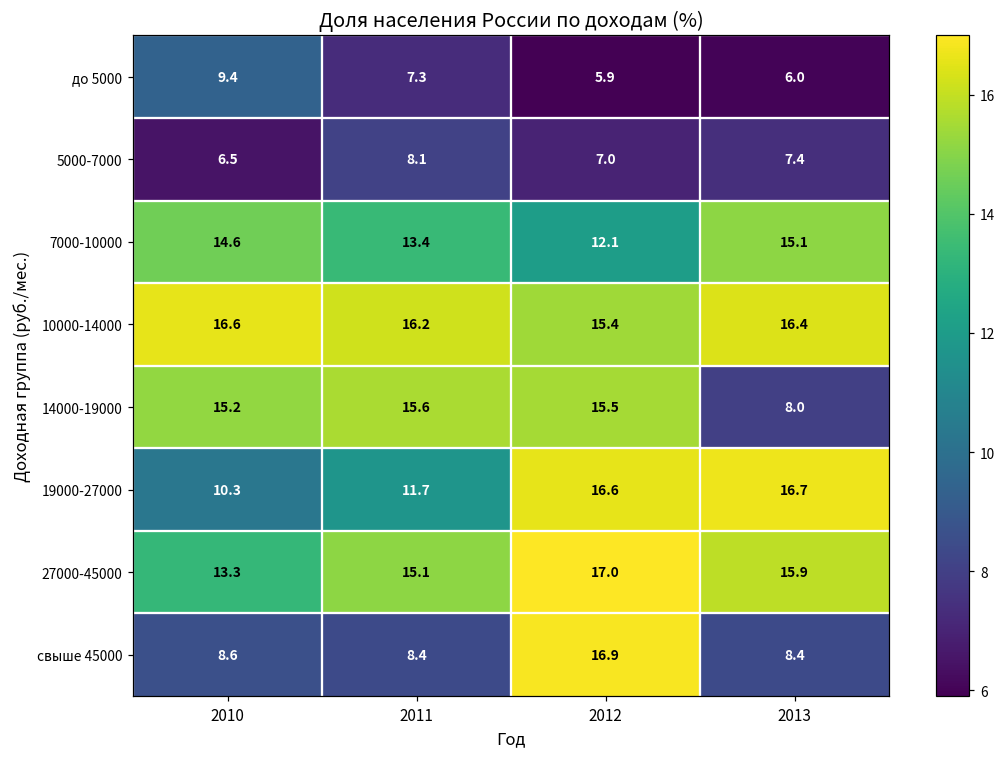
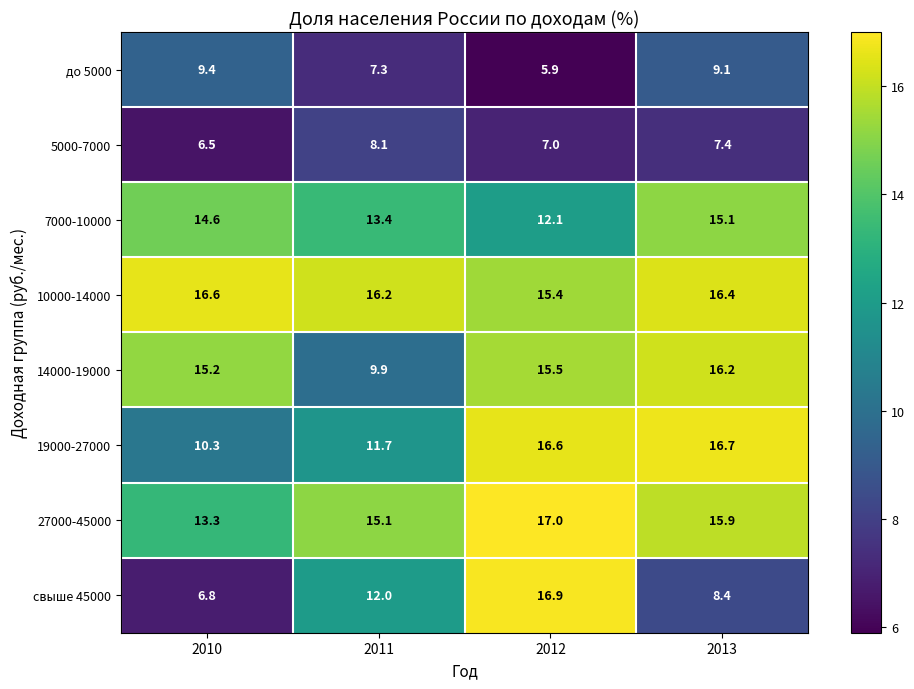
  {
    "до 5000": {
      "2010": 9.4,
      "2011": 7.3,
      "2012": 5.9,
-     "2013": 6.0
+     "2013": 9.1
    },
    "5000-7000": {
      "2010": 6.5,
      "2011": 8.1,
      "2012": 7.0,
      "2013": 7.4
    },
    "7000-10000": {
      "2010": 14.6,
      "2011": 13.4,
      "2012": 12.1,
      "2013": 15.1
    },
    "10000-14000": {
      "2010": 16.6,
      "2011": 16.2,
      "2012": 15.4,
      "2013": 16.4
    },
    "14000-19000": {
      "2010": 15.2,
-     "2011": 15.6,
+     "2011": 9.9,
      "2012": 15.5,
-     "2013": 8.0
+     "2013": 16.2
    },
    "19000-27000": {
      "2010": 10.3,
      "2011": 11.7,
      "2012": 16.6,
      "2013": 16.7
    },
    "27000-45000": {
      "2010": 13.3,
      "2011": 15.1,
      "2012": 17.0,
      "2013": 15.9
    },
    "свыше 45000": {
-     "2010": 8.6,
-     "2011": 8.4,
+     "2010": 6.8,
+     "2011": 12.0,
      "2012": 16.9,
      "2013": 8.4
    }
  }
